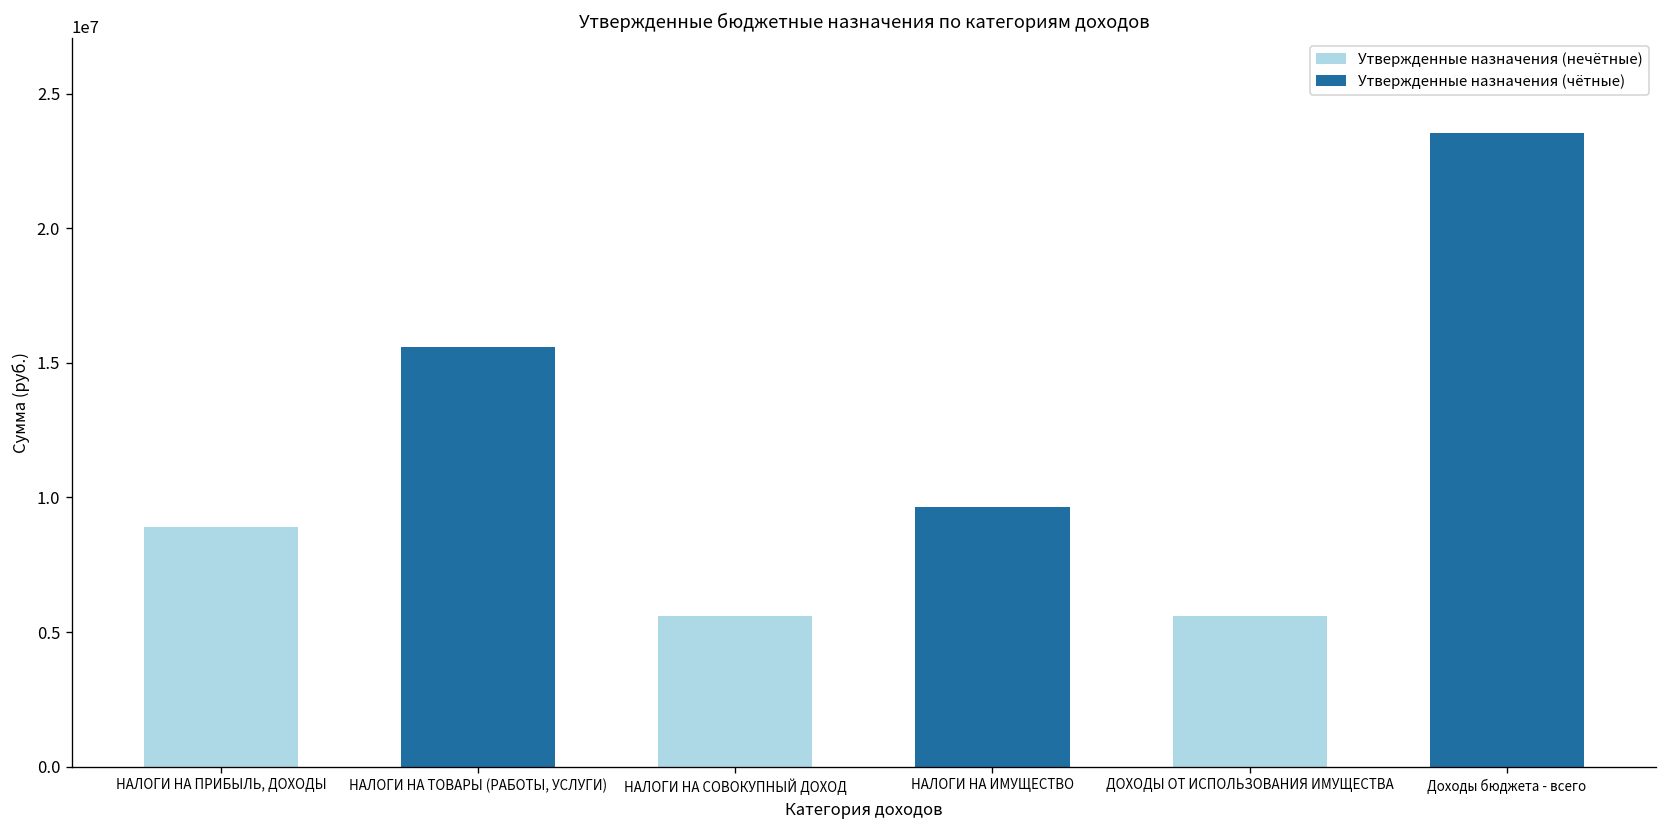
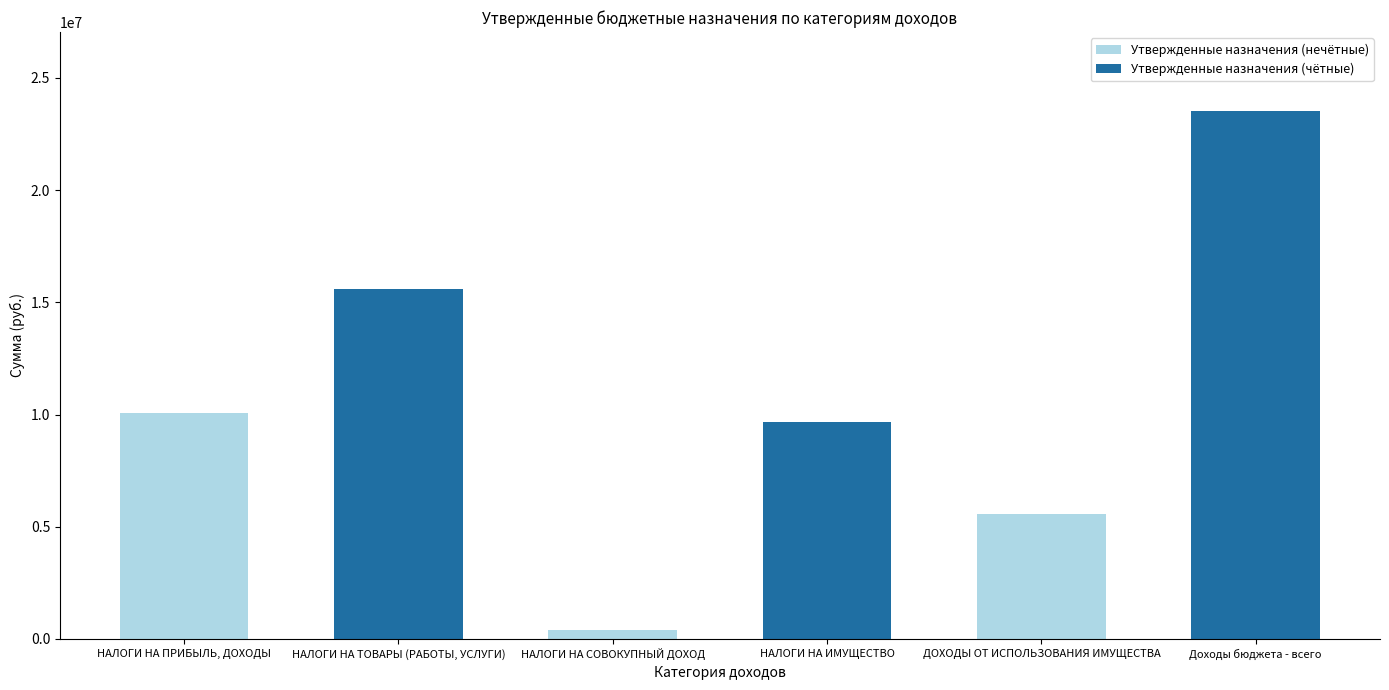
  {
-   "НАЛОГИ НА ПРИБЫЛЬ, ДОХОДЫ": 8900000,
+   "НАЛОГИ НА ПРИБЫЛЬ, ДОХОДЫ": 10100000,
    "НАЛОГИ НА ТОВАРЫ (РАБОТЫ, УСЛУГИ)": 15600000,
-   "НАЛОГИ НА СОВОКУПНЫЙ ДОХОД": 5600000,
+   "НАЛОГИ НА СОВОКУПНЫЙ ДОХОД": 400000,
    "НАЛОГИ НА ИМУЩЕСТВО": 9700000,
    "ДОХОДЫ ОТ ИСПОЛЬЗОВАНИЯ ИМУЩЕСТВА": 5600000,
    "Доходы бюджета - всего": 23500000
  }
